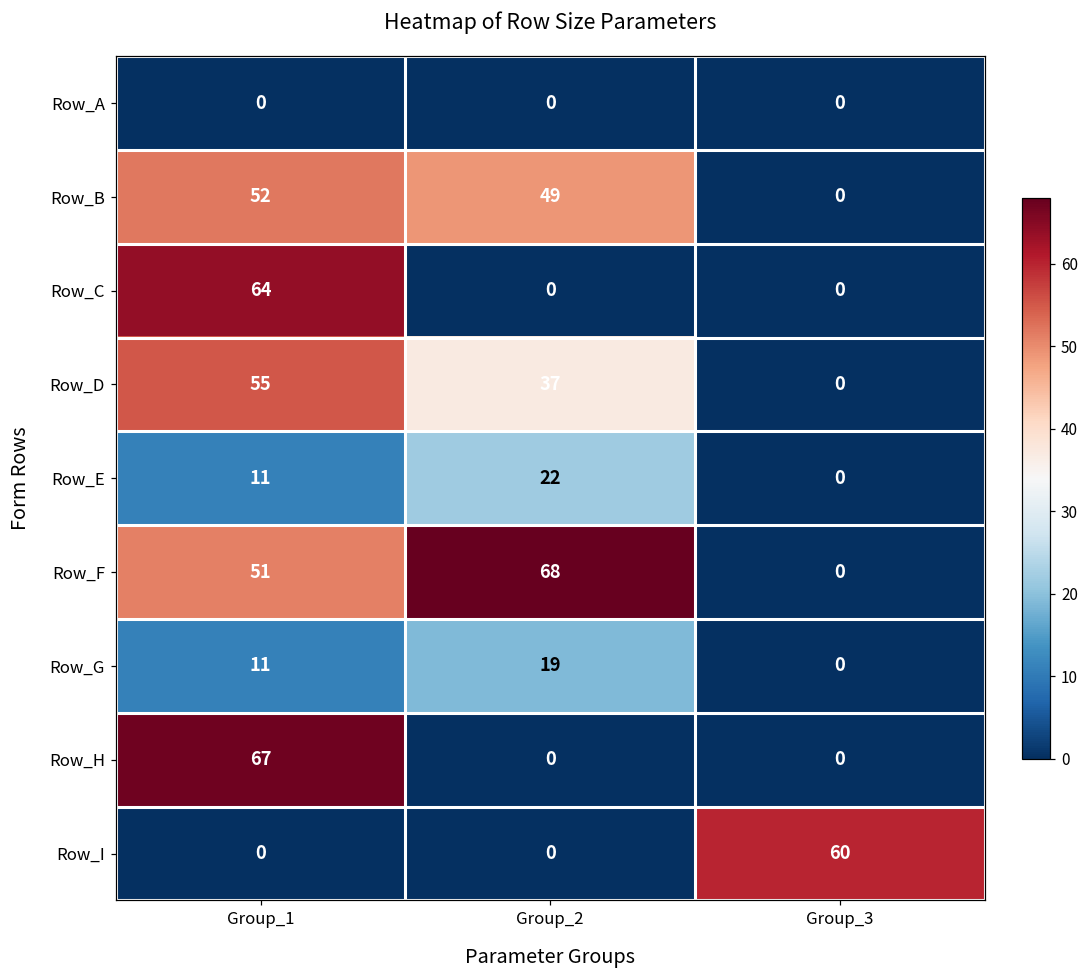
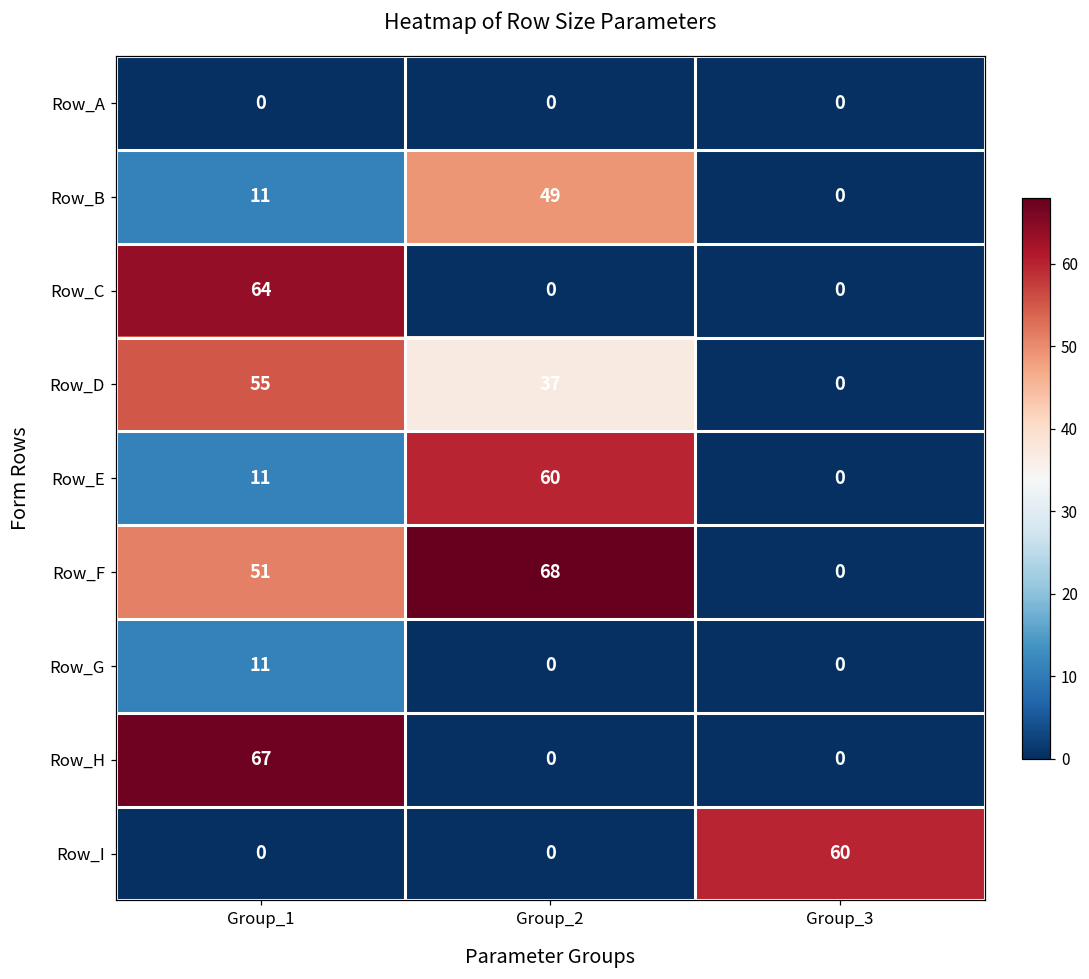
  {
    "Row_A": {
      "Group_1": 0,
      "Group_2": 0,
      "Group_3": 0
    },
    "Row_B": {
-     "Group_1": 52,
+     "Group_1": 11,
      "Group_2": 49,
      "Group_3": 0
    },
    "Row_C": {
      "Group_1": 64,
      "Group_2": 0,
      "Group_3": 0
    },
    "Row_D": {
      "Group_1": 55,
      "Group_3": 0
    },
    "Row_E": {
      "Group_1": 11,
-     "Group_2": 22,
+     "Group_2": 60,
      "Group_3": 0
    },
    "Row_F": {
      "Group_1": 51,
      "Group_2": 68,
      "Group_3": 0
    },
    "Row_G": {
      "Group_1": 11,
-     "Group_2": 19,
+     "Group_2": 0,
      "Group_3": 0
    },
    "Row_H": {
      "Group_1": 67,
      "Group_2": 0,
      "Group_3": 0
    },
    "Row_I": {
      "Group_1": 0,
      "Group_2": 0,
      "Group_3": 60
    }
  }
